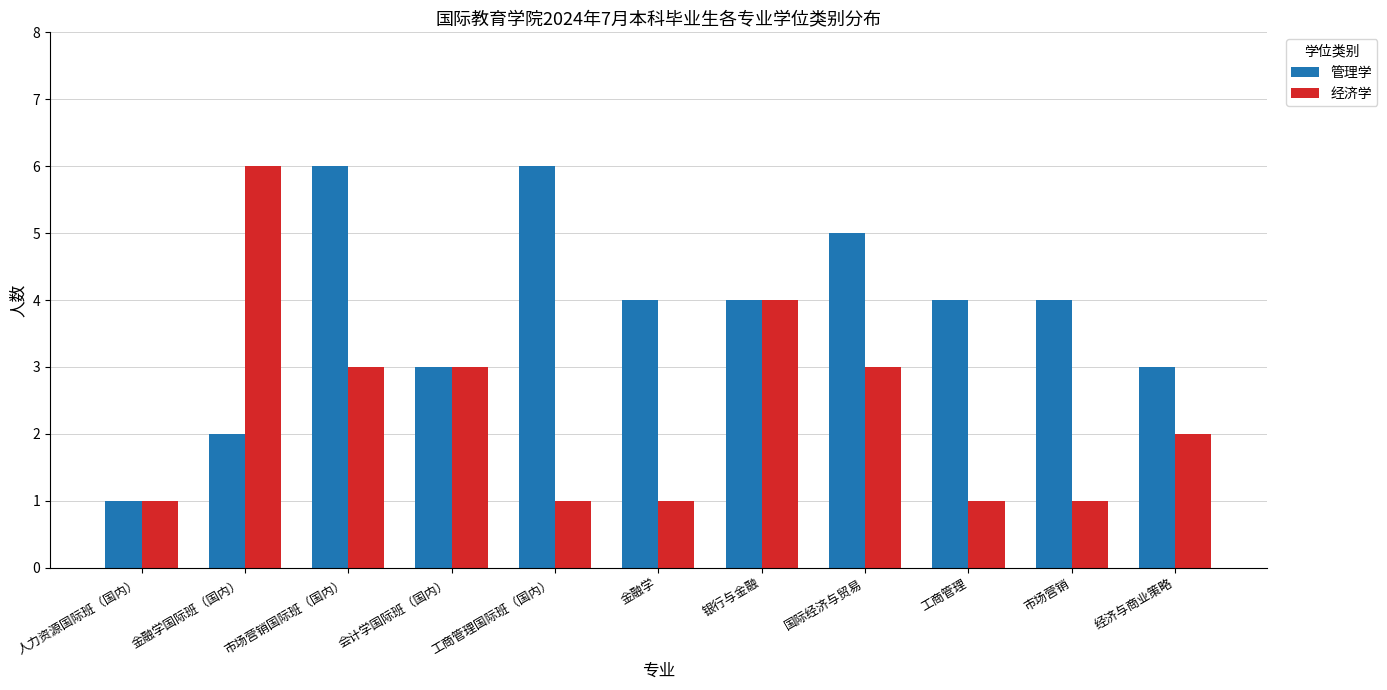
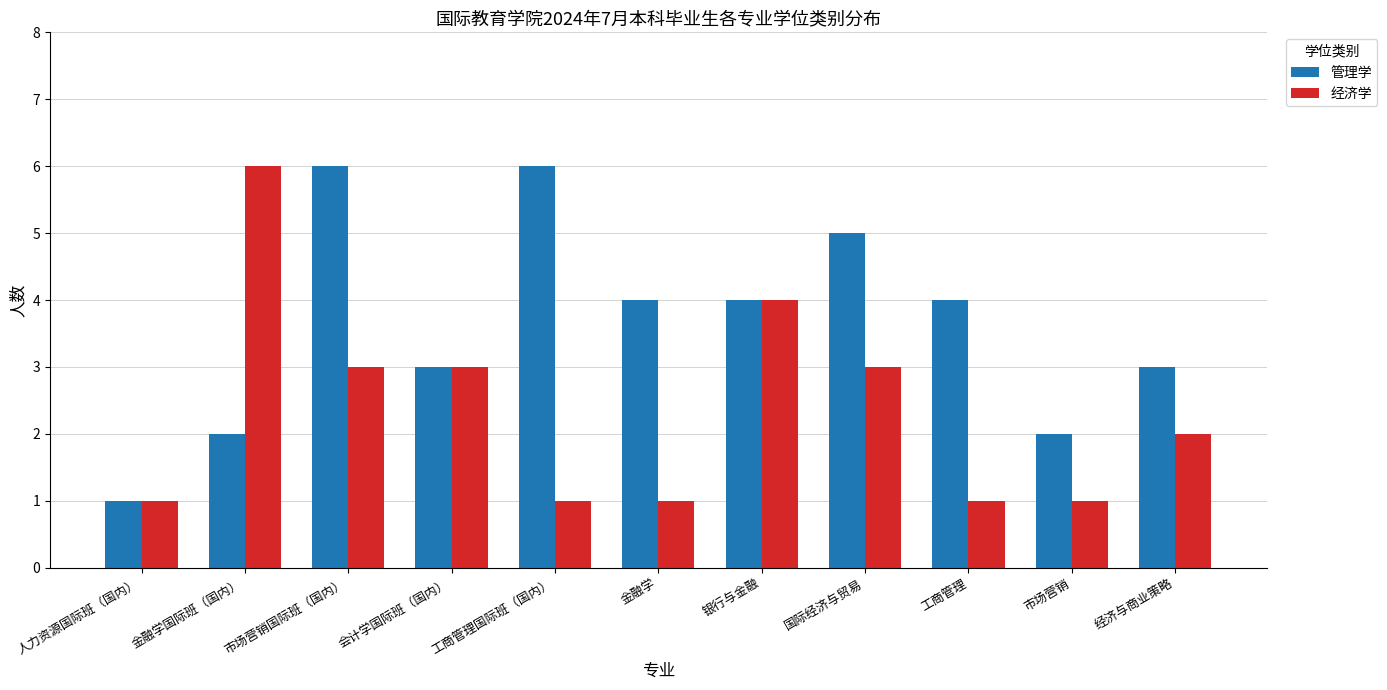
  {
    "管理学": {
      "人力资源国际班（国内）": 1,
      "金融学国际班（国内）": 2,
      "市场营销国际班（国内）": 6,
      "会计学国际班（国内）": 3,
      "工商管理国际班（国内）": 6,
      "金融学": 4,
      "银行与金融": 4,
      "国际经济与贸易": 5,
      "工商管理": 4,
-     "市场营销": 4,
+     "市场营销": 2,
      "经济与商业策略": 3
    },
    "经济学": {
      "人力资源国际班（国内）": 1,
      "金融学国际班（国内）": 6,
      "市场营销国际班（国内）": 3,
      "会计学国际班（国内）": 3,
      "工商管理国际班（国内）": 1,
      "金融学": 1,
      "银行与金融": 4,
      "国际经济与贸易": 3,
      "工商管理": 1,
      "市场营销": 1,
      "经济与商业策略": 2
    }
  }
